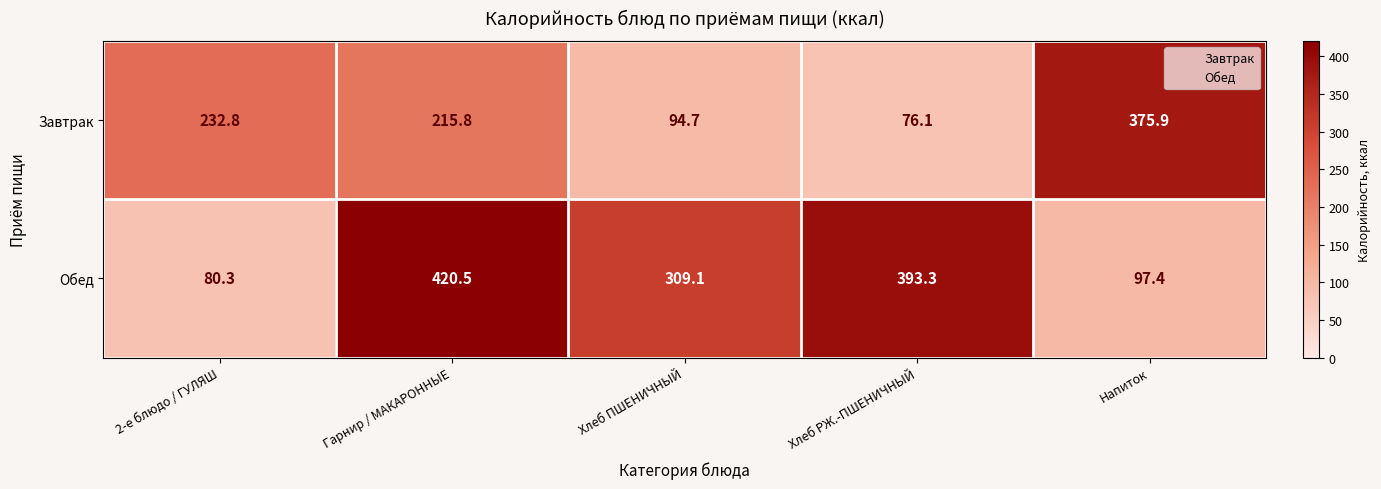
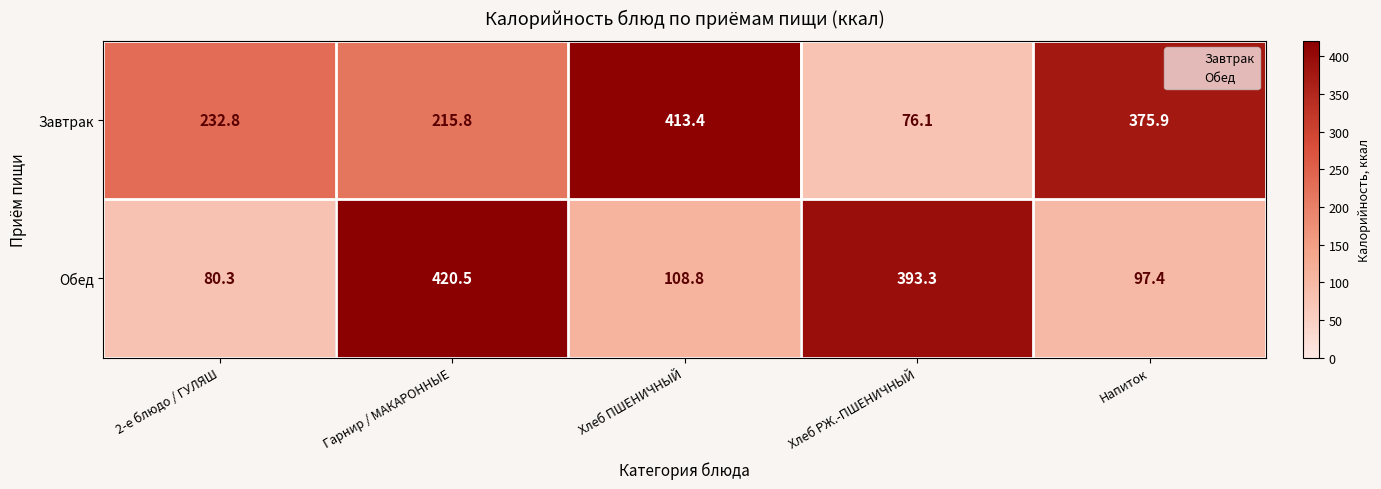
  {
    "Завтрак": {
      "2-е блюдо / ГУЛЯШ": 232.8,
      "Гарнир / МАКАРОННЫЕ": 215.8,
-     "Хлеб ПШЕНИЧНЫЙ": 94.7,
+     "Хлеб ПШЕНИЧНЫЙ": 413.4,
      "Хлеб РЖ.-ПШЕНИЧНЫЙ": 76.1,
      "Напиток": 375.9
    },
    "Обед": {
      "2-е блюдо / ГУЛЯШ": 80.3,
      "Гарнир / МАКАРОННЫЕ": 420.5,
-     "Хлеб ПШЕНИЧНЫЙ": 309.1,
+     "Хлеб ПШЕНИЧНЫЙ": 108.8,
      "Хлеб РЖ.-ПШЕНИЧНЫЙ": 393.3,
      "Напиток": 97.4
    }
  }
